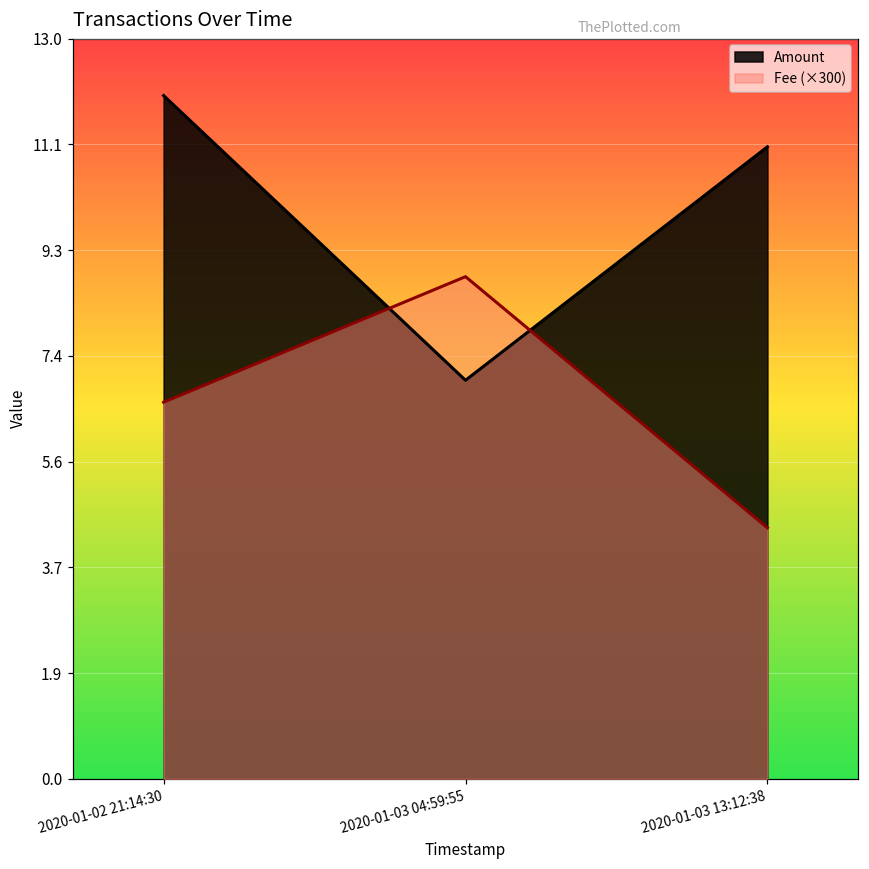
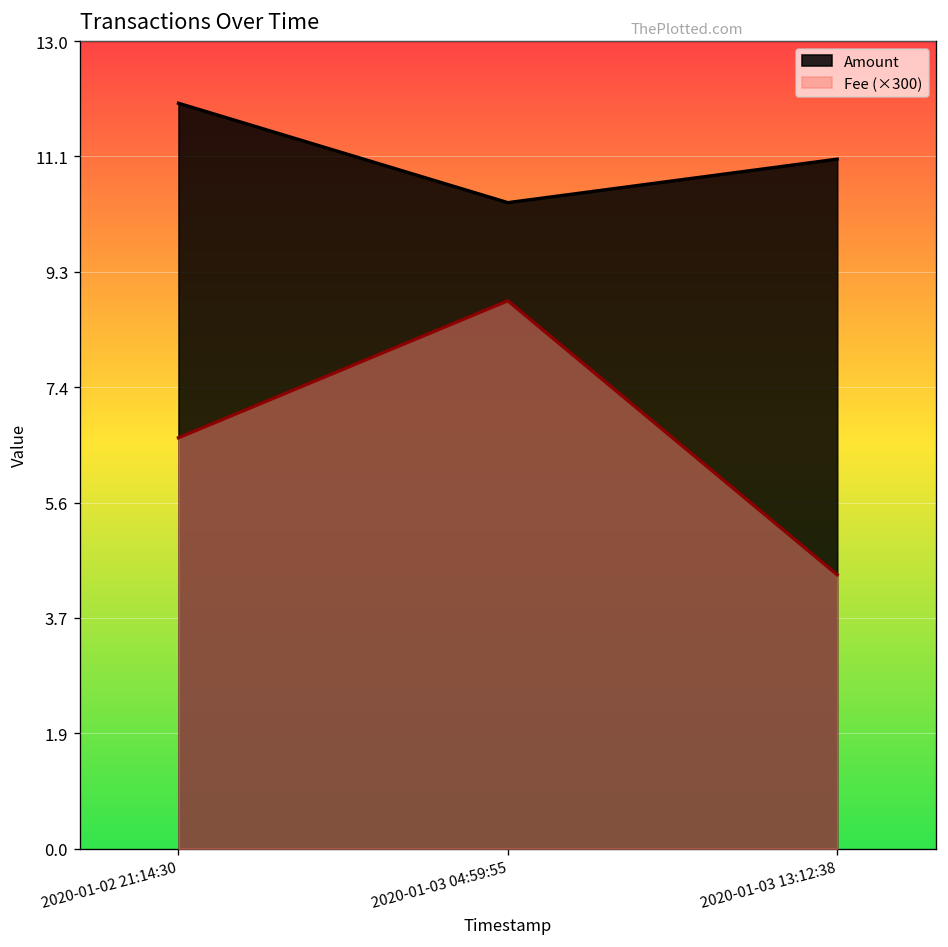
  {
    "Amount": {
      "2020-01-02 21:14:30": 12.0,
-     "2020-01-03 04:59:55": 7.0,
+     "2020-01-03 04:59:55": 10.4,
      "2020-01-03 13:12:38": 11.1
    },
    "Fee (×300)": {
      "2020-01-02 21:14:30": 6.6,
      "2020-01-03 04:59:55": 8.8,
      "2020-01-03 13:12:38": 4.4
    }
  }
